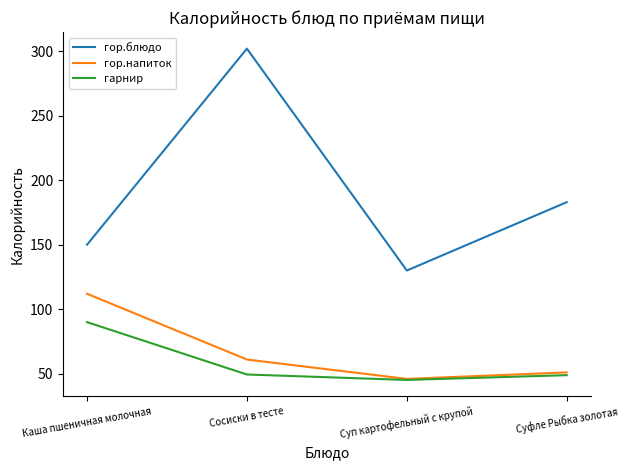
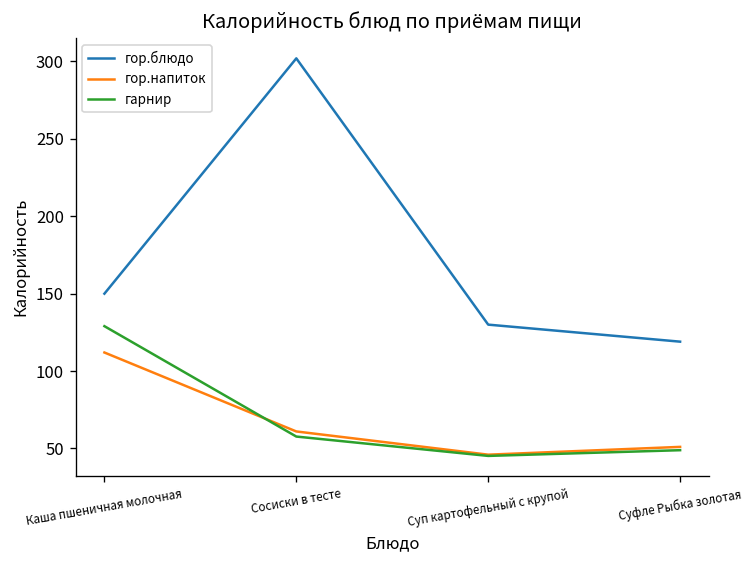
  {
    "гор.блюдо": {
      "Каша пшеничная молочная": 150,
      "Сосиски в тесте": 302,
      "Суп картофельный с крупой": 130,
-     "Суфле Рыбка золотая": 183
+     "Суфле Рыбка золотая": 119
    },
    "гор.напиток": {
      "Каша пшеничная молочная": 112,
      "Сосиски в тесте": 61,
      "Суфле Рыбка золотая": 51
    },
    "гарнир": {
-     "Каша пшеничная молочная": 90,
-     "Сосиски в тесте": 49,
+     "Каша пшеничная молочная": 129,
+     "Сосиски в тесте": 58,
      "Суфле Рыбка золотая": 49
    }
  }
